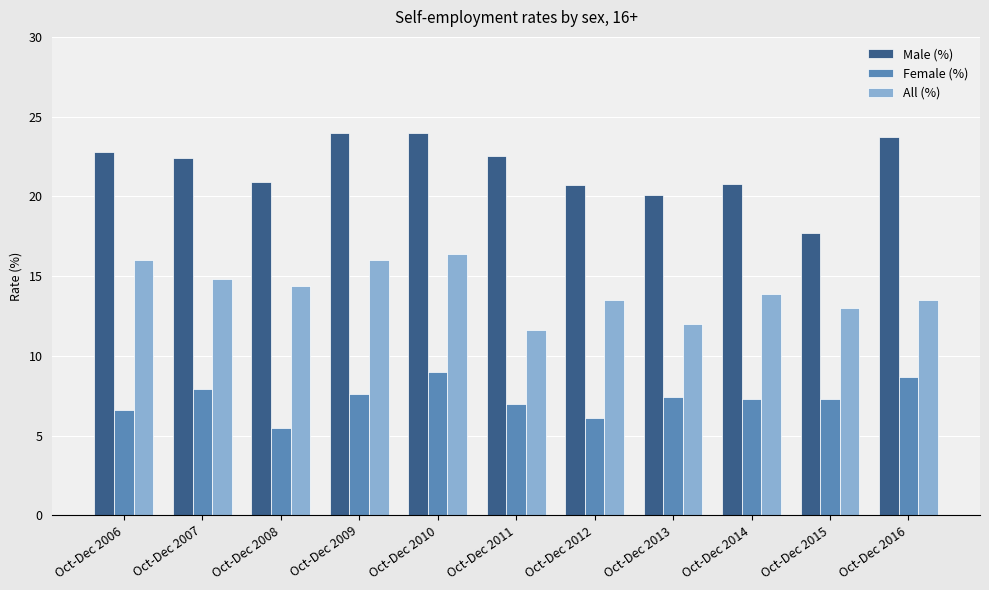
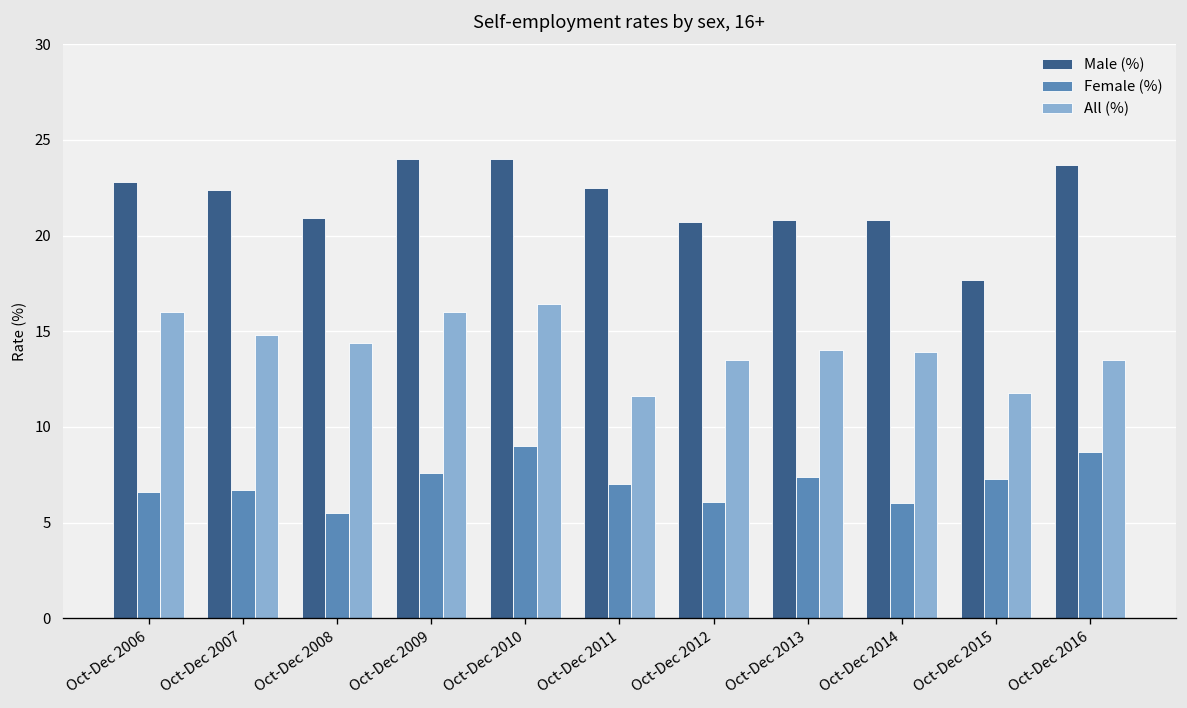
  {
    "Male (%)": {
      "Oct-Dec 2006": 22.8,
      "Oct-Dec 2007": 22.4,
      "Oct-Dec 2008": 20.9,
      "Oct-Dec 2009": 24.0,
      "Oct-Dec 2010": 24.0,
      "Oct-Dec 2011": 22.5,
      "Oct-Dec 2012": 20.7,
-     "Oct-Dec 2013": 20.1,
+     "Oct-Dec 2013": 20.8,
      "Oct-Dec 2014": 20.8,
      "Oct-Dec 2015": 17.7,
      "Oct-Dec 2016": 23.7
    },
    "Female (%)": {
      "Oct-Dec 2006": 6.6,
-     "Oct-Dec 2007": 7.9,
+     "Oct-Dec 2007": 6.7,
      "Oct-Dec 2008": 5.5,
      "Oct-Dec 2009": 7.6,
      "Oct-Dec 2010": 9.0,
      "Oct-Dec 2011": 7.0,
      "Oct-Dec 2012": 6.1,
      "Oct-Dec 2013": 7.4,
-     "Oct-Dec 2014": 7.3,
+     "Oct-Dec 2014": 6.0,
      "Oct-Dec 2015": 7.3,
      "Oct-Dec 2016": 8.7
    },
    "All (%)": {
      "Oct-Dec 2006": 16.0,
      "Oct-Dec 2007": 14.8,
      "Oct-Dec 2008": 14.4,
      "Oct-Dec 2009": 16.0,
      "Oct-Dec 2010": 16.4,
      "Oct-Dec 2011": 11.6,
      "Oct-Dec 2012": 13.5,
-     "Oct-Dec 2013": 12,
+     "Oct-Dec 2013": 14,
      "Oct-Dec 2014": 13.9,
-     "Oct-Dec 2015": 13.0,
+     "Oct-Dec 2015": 11.8,
      "Oct-Dec 2016": 13.5
    }
  }
